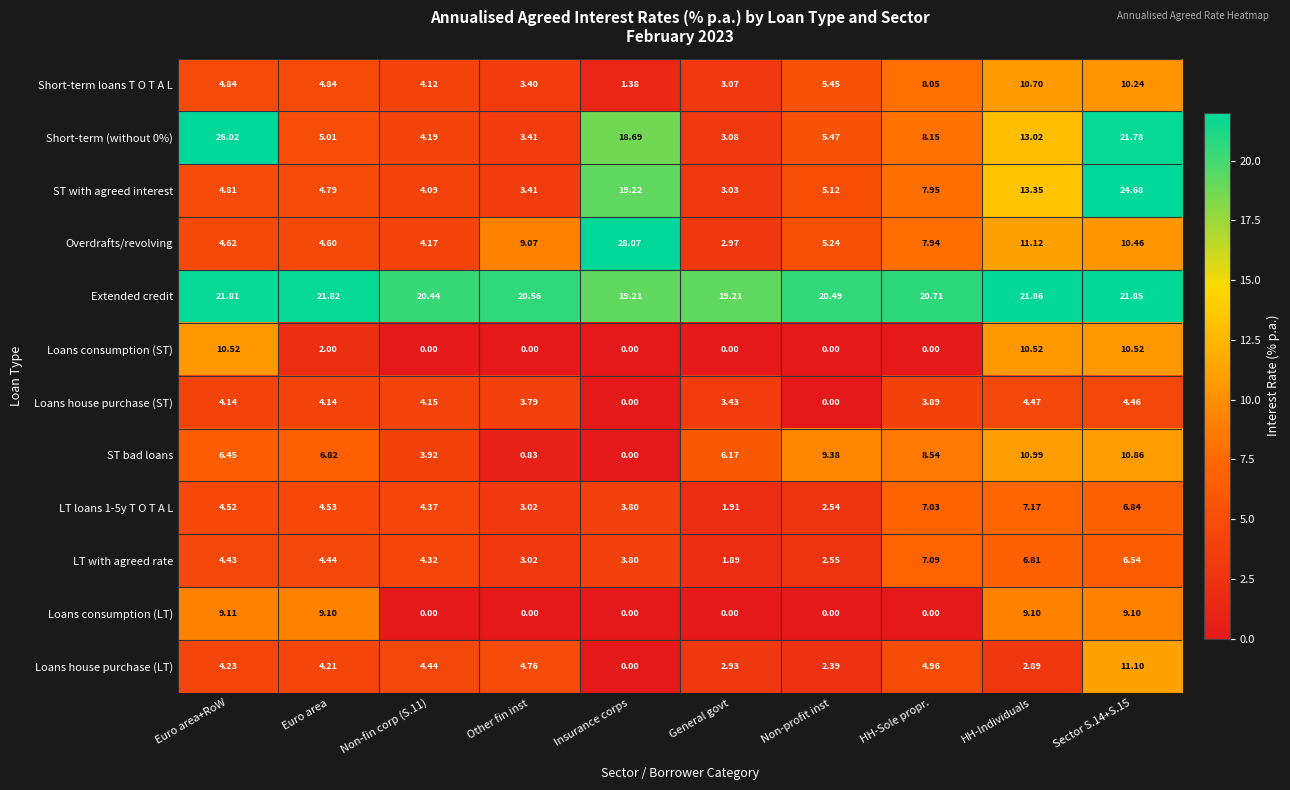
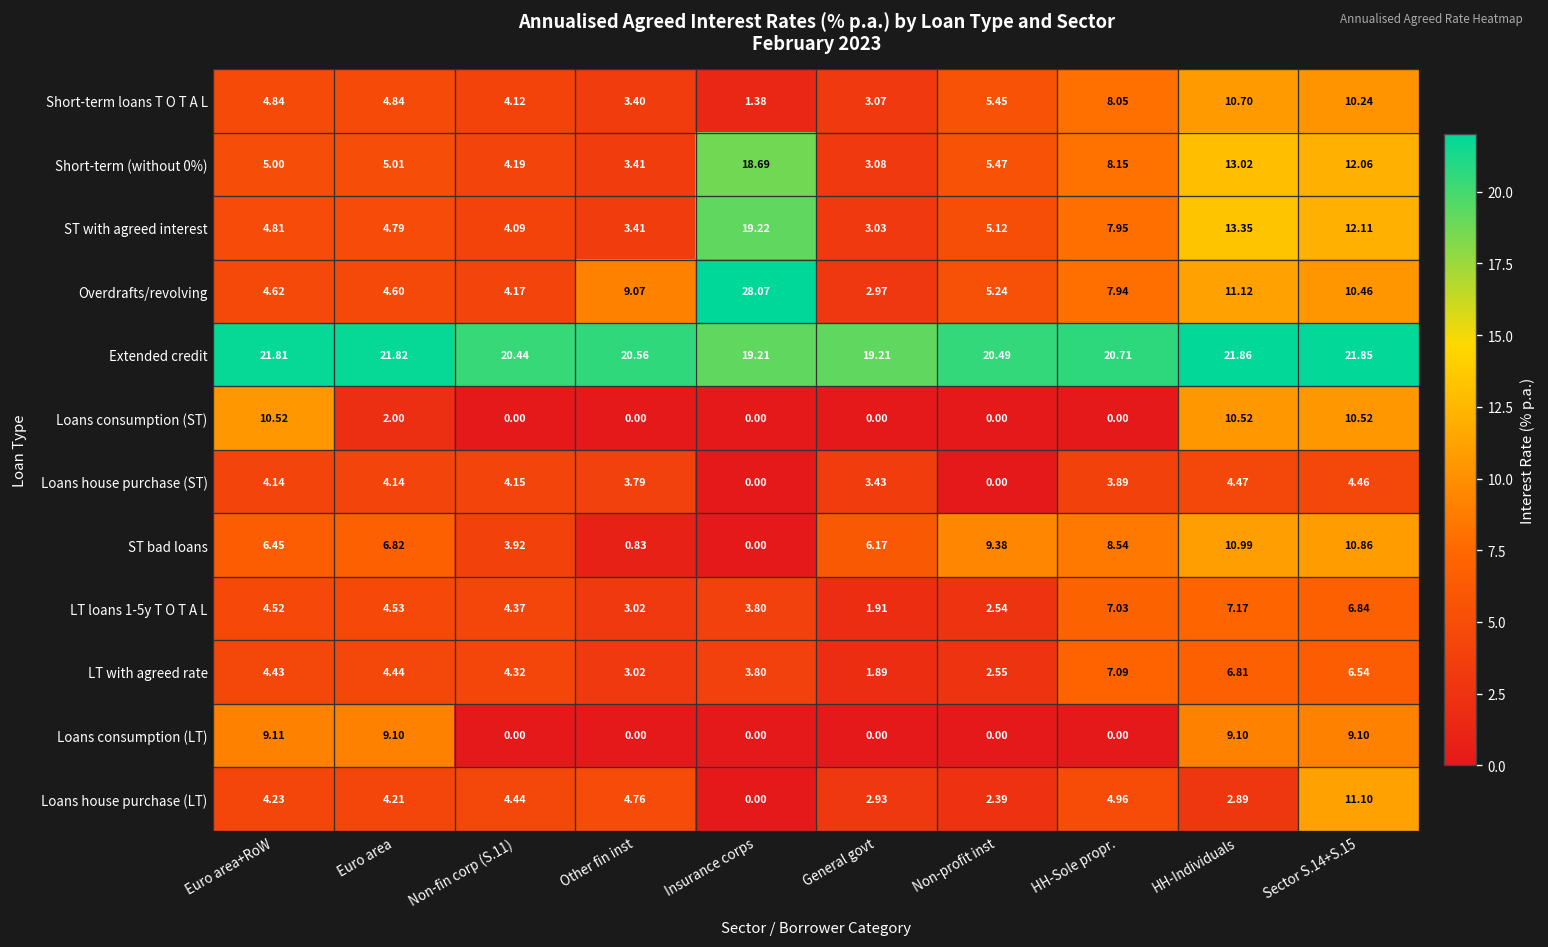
  {
    "Short-term loans T O T A L": {
      "Euro area+RoW": 4.84,
      "Euro area": 4.84,
      "Non-fin corp (S.11)": 4.12,
      "Other fin inst": 3.40,
      "Insurance corps": 1.38,
      "General govt": 3.07,
      "Non-profit inst": 5.45,
      "HH-Sole propr.": 8.05,
      "HH-Individuals": 10.70,
      "Sector S.14+S.15": 10.24
    },
    "Short-term (without 0%)": {
-     "Euro area+RoW": 26.02,
+     "Euro area+RoW": 5.00,
      "Euro area": 5.01,
      "Non-fin corp (S.11)": 4.19,
      "Other fin inst": 3.41,
      "Insurance corps": 18.69,
      "General govt": 3.08,
      "Non-profit inst": 5.47,
      "HH-Sole propr.": 8.15,
      "HH-Individuals": 13.02,
-     "Sector S.14+S.15": 21.78
+     "Sector S.14+S.15": 12.06
    },
    "ST with agreed interest": {
      "Euro area+RoW": 4.81,
      "Euro area": 4.79,
      "Non-fin corp (S.11)": 4.09,
      "Other fin inst": 3.41,
      "Insurance corps": 19.22,
      "General govt": 3.03,
      "Non-profit inst": 5.12,
      "HH-Sole propr.": 7.95,
      "HH-Individuals": 13.35,
-     "Sector S.14+S.15": 24.68
+     "Sector S.14+S.15": 12.11
    },
    "Overdrafts/revolving": {
      "Euro area+RoW": 4.62,
      "Euro area": 4.60,
      "Non-fin corp (S.11)": 4.17,
      "Other fin inst": 9.07,
      "Insurance corps": 28.07,
      "General govt": 2.97,
      "Non-profit inst": 5.24,
      "HH-Sole propr.": 7.94,
      "HH-Individuals": 11.12,
      "Sector S.14+S.15": 10.46
    },
    "Extended credit": {
      "Euro area+RoW": 21.81,
      "Euro area": 21.82,
      "Non-fin corp (S.11)": 20.44,
      "Other fin inst": 20.56,
      "Insurance corps": 19.21,
      "General govt": 19.21,
      "Non-profit inst": 20.49,
      "HH-Sole propr.": 20.71,
      "HH-Individuals": 21.86,
      "Sector S.14+S.15": 21.85
    },
    "Loans consumption (ST)": {
      "Euro area+RoW": 10.52,
      "Euro area": 2.00,
      "Non-fin corp (S.11)": 0.00,
      "Other fin inst": 0.00,
      "Insurance corps": 0.00,
      "General govt": 0.00,
      "Non-profit inst": 0.00,
      "HH-Sole propr.": 0.00,
      "HH-Individuals": 10.52,
      "Sector S.14+S.15": 10.52
    },
    "Loans house purchase (ST)": {
      "Euro area+RoW": 4.14,
      "Euro area": 4.14,
      "Non-fin corp (S.11)": 4.15,
      "Other fin inst": 3.79,
      "Insurance corps": 0.00,
      "General govt": 3.43,
      "Non-profit inst": 0.00,
      "HH-Sole propr.": 3.89,
      "HH-Individuals": 4.47,
      "Sector S.14+S.15": 4.46
    },
    "ST bad loans": {
      "Euro area+RoW": 6.45,
      "Euro area": 6.82,
      "Non-fin corp (S.11)": 3.92,
      "Other fin inst": 0.83,
      "Insurance corps": 0.00,
      "General govt": 6.17,
      "Non-profit inst": 9.38,
      "HH-Sole propr.": 8.54,
      "HH-Individuals": 10.99,
      "Sector S.14+S.15": 10.86
    },
    "LT loans 1-5y T O T A L": {
      "Euro area+RoW": 4.52,
      "Euro area": 4.53,
      "Non-fin corp (S.11)": 4.37,
      "Other fin inst": 3.02,
      "Insurance corps": 3.80,
      "General govt": 1.91,
      "Non-profit inst": 2.54,
      "HH-Sole propr.": 7.03,
      "HH-Individuals": 7.17,
      "Sector S.14+S.15": 6.84
    },
    "LT with agreed rate": {
      "Euro area+RoW": 4.43,
      "Euro area": 4.44,
      "Non-fin corp (S.11)": 4.32,
      "Other fin inst": 3.02,
      "Insurance corps": 3.80,
      "General govt": 1.89,
      "Non-profit inst": 2.55,
      "HH-Sole propr.": 7.09,
      "HH-Individuals": 6.81,
      "Sector S.14+S.15": 6.54
    },
    "Loans consumption (LT)": {
      "Euro area+RoW": 9.11,
      "Euro area": 9.10,
      "Non-fin corp (S.11)": 0.00,
      "Other fin inst": 0.00,
      "Insurance corps": 0.00,
      "General govt": 0.00,
      "Non-profit inst": 0.00,
      "HH-Sole propr.": 0.00,
      "HH-Individuals": 9.10,
      "Sector S.14+S.15": 9.10
    },
    "Loans house purchase (LT)": {
      "Euro area+RoW": 4.23,
      "Euro area": 4.21,
      "Non-fin corp (S.11)": 4.44,
      "Other fin inst": 4.76,
      "Insurance corps": 0.00,
      "General govt": 2.93,
      "Non-profit inst": 2.39,
      "HH-Sole propr.": 4.96,
      "HH-Individuals": 2.89,
      "Sector S.14+S.15": 11.10
    }
  }
